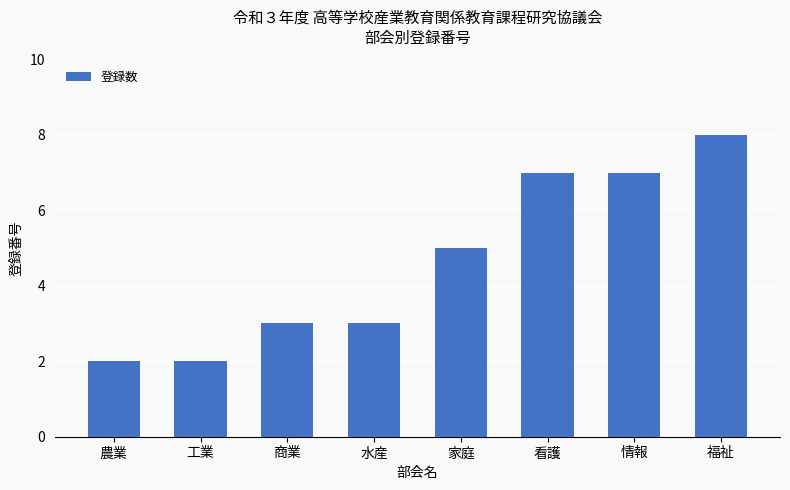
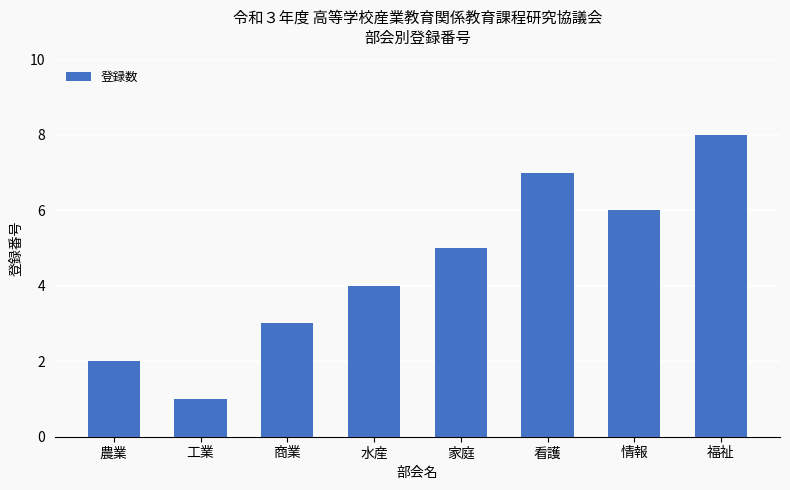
  {
    "農業": 2,
-   "工業": 2,
+   "工業": 1,
    "商業": 3,
-   "水産": 3,
+   "水産": 4,
    "家庭": 5,
    "看護": 7,
-   "情報": 7,
+   "情報": 6,
    "福祉": 8
  }
